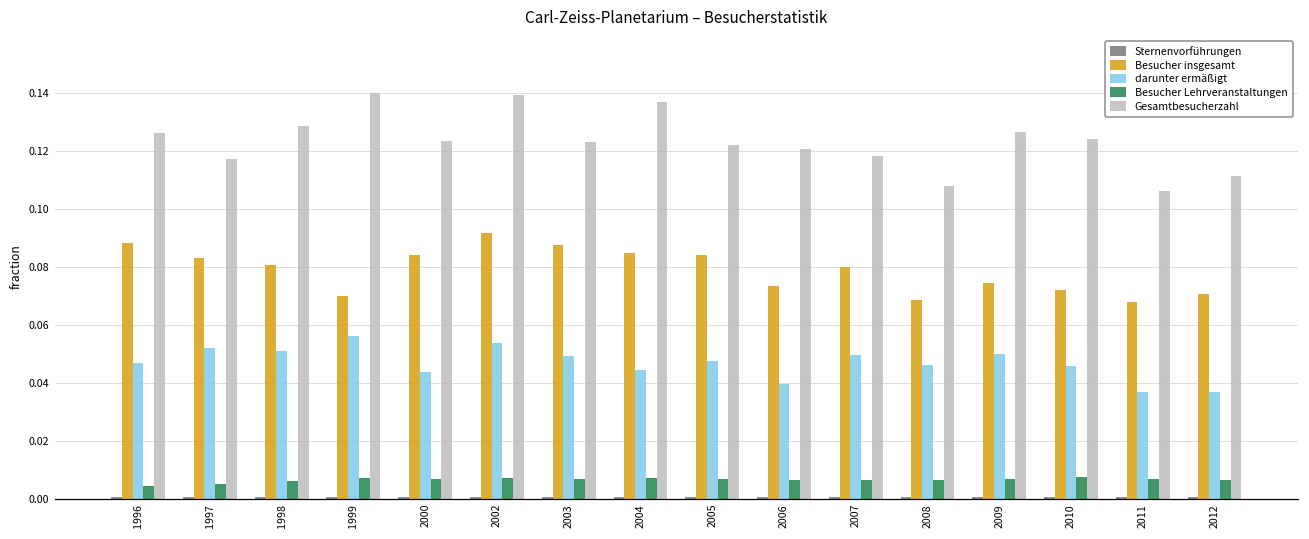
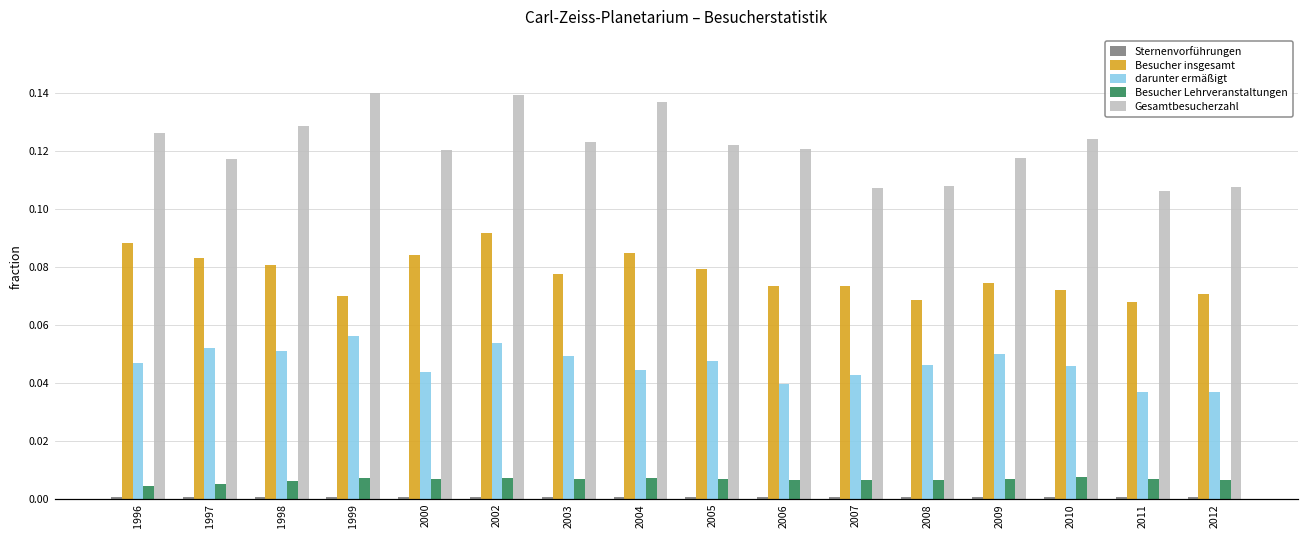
  {
    "Besucher insgesamt": {
      "1996": 0.088,
      "1997": 0.083,
      "1998": 0.081,
      "1999": 0.070,
      "2000": 0.084,
      "2002": 0.092,
-     "2003": 0.088,
+     "2003": 0.078,
      "2004": 0.085,
-     "2005": 0.084,
+     "2005": 0.079,
      "2006": 0.073,
-     "2007": 0.080,
+     "2007": 0.073,
      "2008": 0.069,
      "2009": 0.074,
      "2010": 0.072,
      "2011": 0.068,
      "2012": 0.071
    },
    "darunter ermäßigt": {
      "1996": 0.047,
      "1997": 0.052,
      "1998": 0.051,
      "1999": 0.056,
      "2000": 0.044,
      "2002": 0.054,
      "2003": 0.049,
      "2004": 0.044,
      "2005": 0.048,
      "2006": 0.040,
-     "2007": 0.049,
+     "2007": 0.043,
      "2008": 0.046,
      "2009": 0.050,
      "2010": 0.046,
      "2011": 0.037,
      "2012": 0.037
    },
    "Besucher Lehrveranstaltungen": {
      "1996": 0.004,
      "1997": 0.005,
      "1998": 0.006,
      "1999": 0.007,
      "2000": 0.007,
      "2002": 0.007,
      "2003": 0.007,
      "2004": 0.007,
      "2005": 0.007,
      "2006": 0.006,
      "2007": 0.006,
      "2008": 0.006,
      "2009": 0.007,
      "2010": 0.007,
      "2011": 0.007,
      "2012": 0.006
    },
    "Gesamtbesucherzahl": {
      "1996": 0.126,
      "1997": 0.117,
      "1998": 0.129,
      "1999": 0.140,
-     "2000": 0.124,
+     "2000": 0.120,
      "2002": 0.140,
      "2003": 0.123,
      "2004": 0.137,
      "2005": 0.122,
      "2006": 0.121,
-     "2007": 0.118,
+     "2007": 0.107,
      "2008": 0.108,
-     "2009": 0.127,
+     "2009": 0.118,
      "2010": 0.124,
      "2011": 0.106,
-     "2012": 0.111
+     "2012": 0.108
    }
  }
